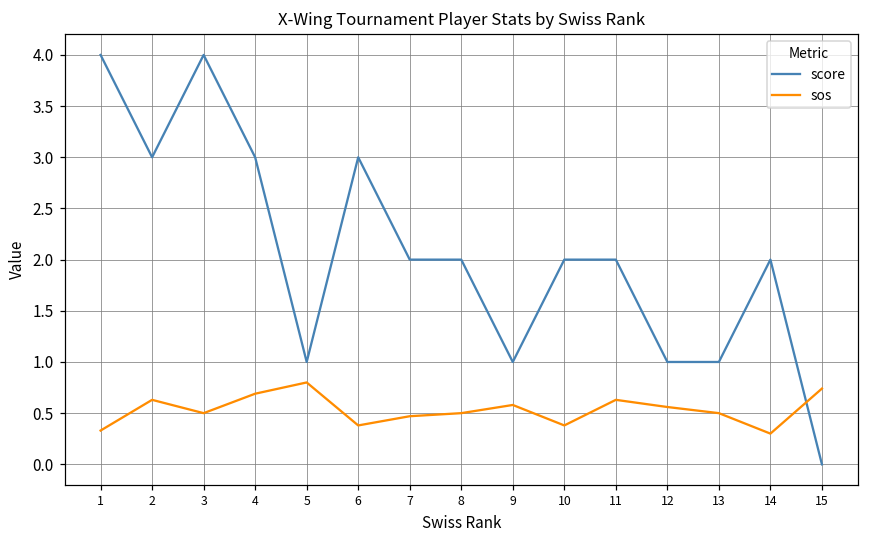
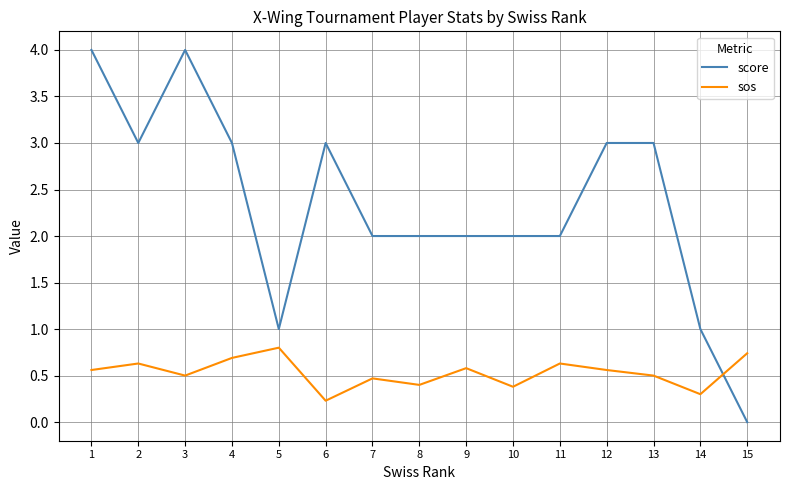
  {
    "score": {
      "1": 4,
      "2": 3,
      "3": 4,
      "4": 3,
      "5": 1,
      "6": 3,
      "7": 2,
      "8": 2,
-     "9": 1,
+     "9": 2,
      "10": 2,
      "11": 2,
-     "12": 1,
-     "13": 1,
-     "14": 2,
+     "12": 3,
+     "13": 3,
+     "14": 1,
      "15": 0
    },
    "sos": {
-     "1": 0.3,
+     "1": 0.6,
      "2": 0.6,
      "3": 0.5,
      "4": 0.7,
      "5": 0.8,
-     "6": 0.4,
+     "6": 0.2,
      "7": 0.5,
-     "8": 0.5,
+     "8": 0.4,
      "9": 0.6,
      "10": 0.4,
      "11": 0.6,
      "12": 0.6,
      "13": 0.5,
      "14": 0.3,
      "15": 0.7
    }
  }
